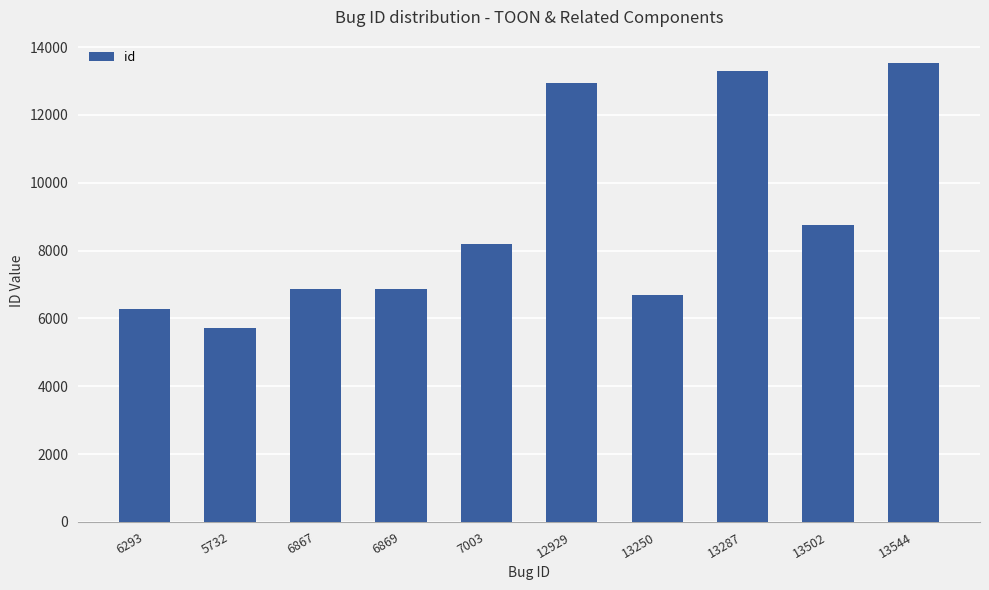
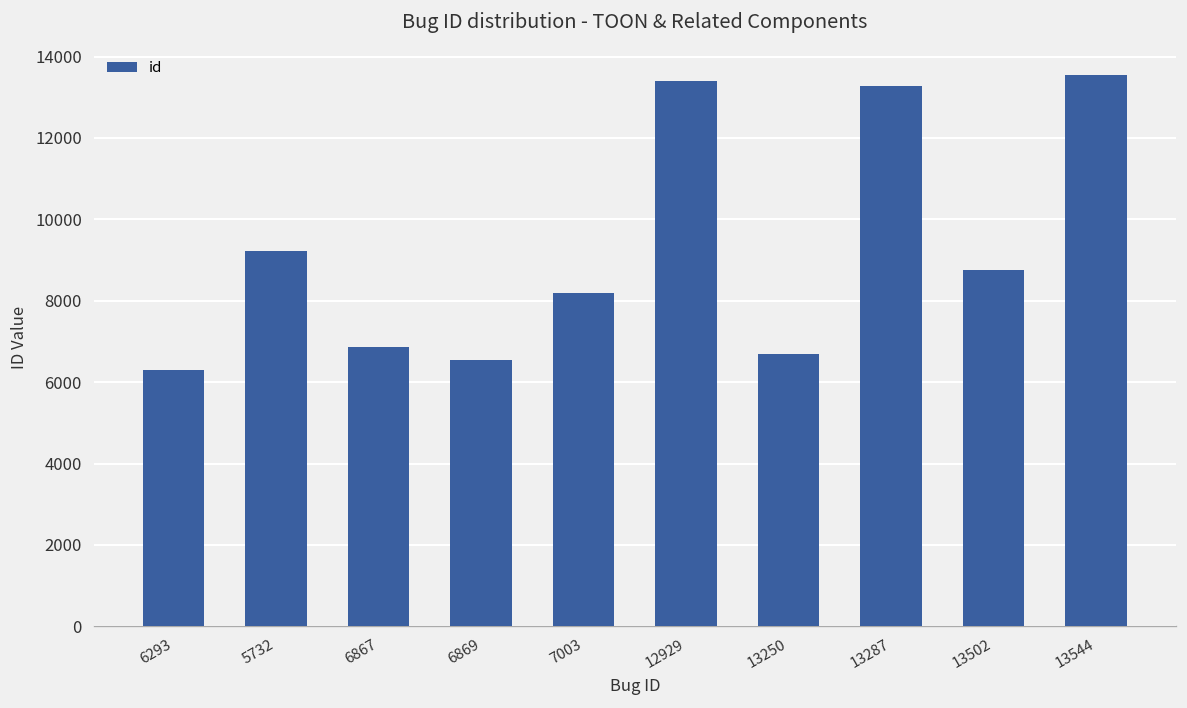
  {
    "6293": 6300,
-   "5732": 5700,
+   "5732": 9200,
    "6867": 6900,
-   "6869": 6900,
+   "6869": 6600,
    "7003": 8200,
-   "12929": 12900,
+   "12929": 13400,
    "13250": 6700,
    "13287": 13300,
    "13502": 8800,
    "13544": 13500
  }
